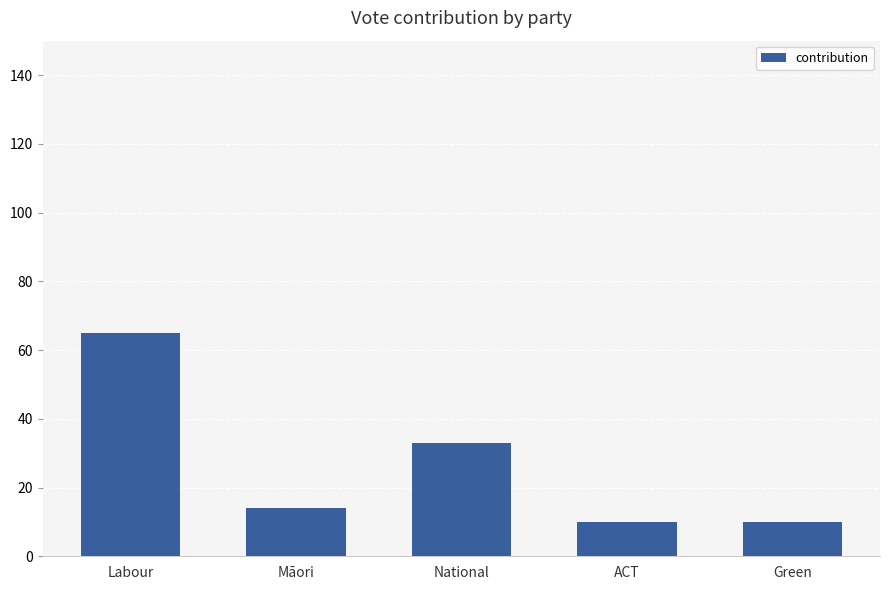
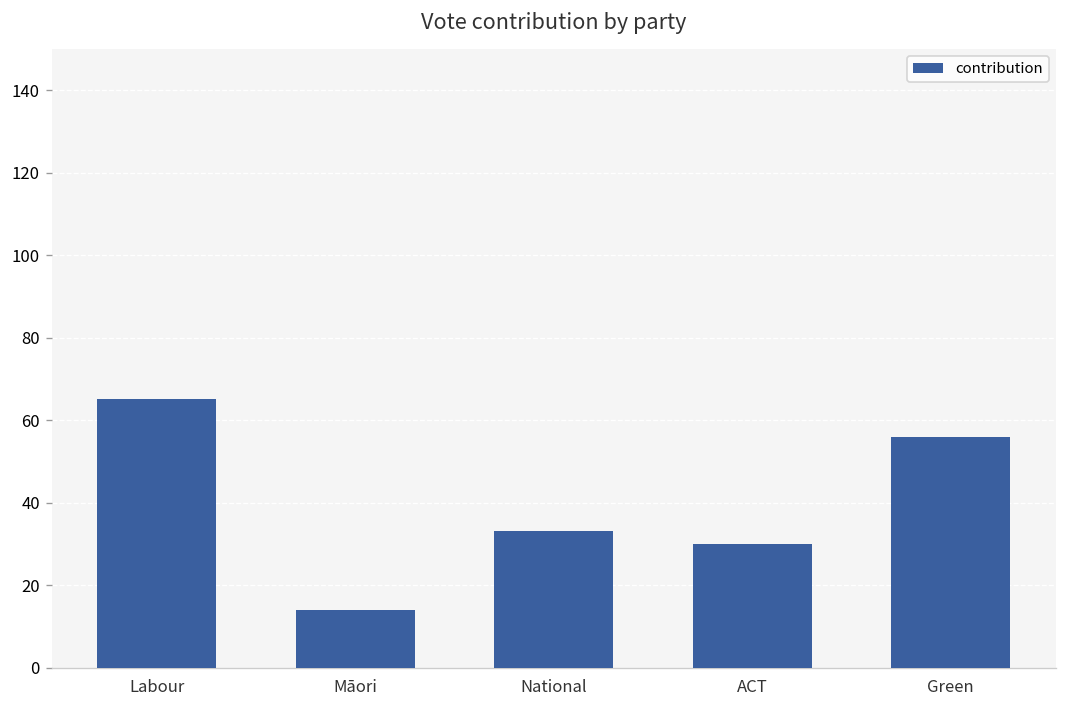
  {
    "Labour": 65,
    "Māori": 14,
    "National": 33,
-   "ACT": 10,
-   "Green": 10
+   "ACT": 30,
+   "Green": 56
  }
